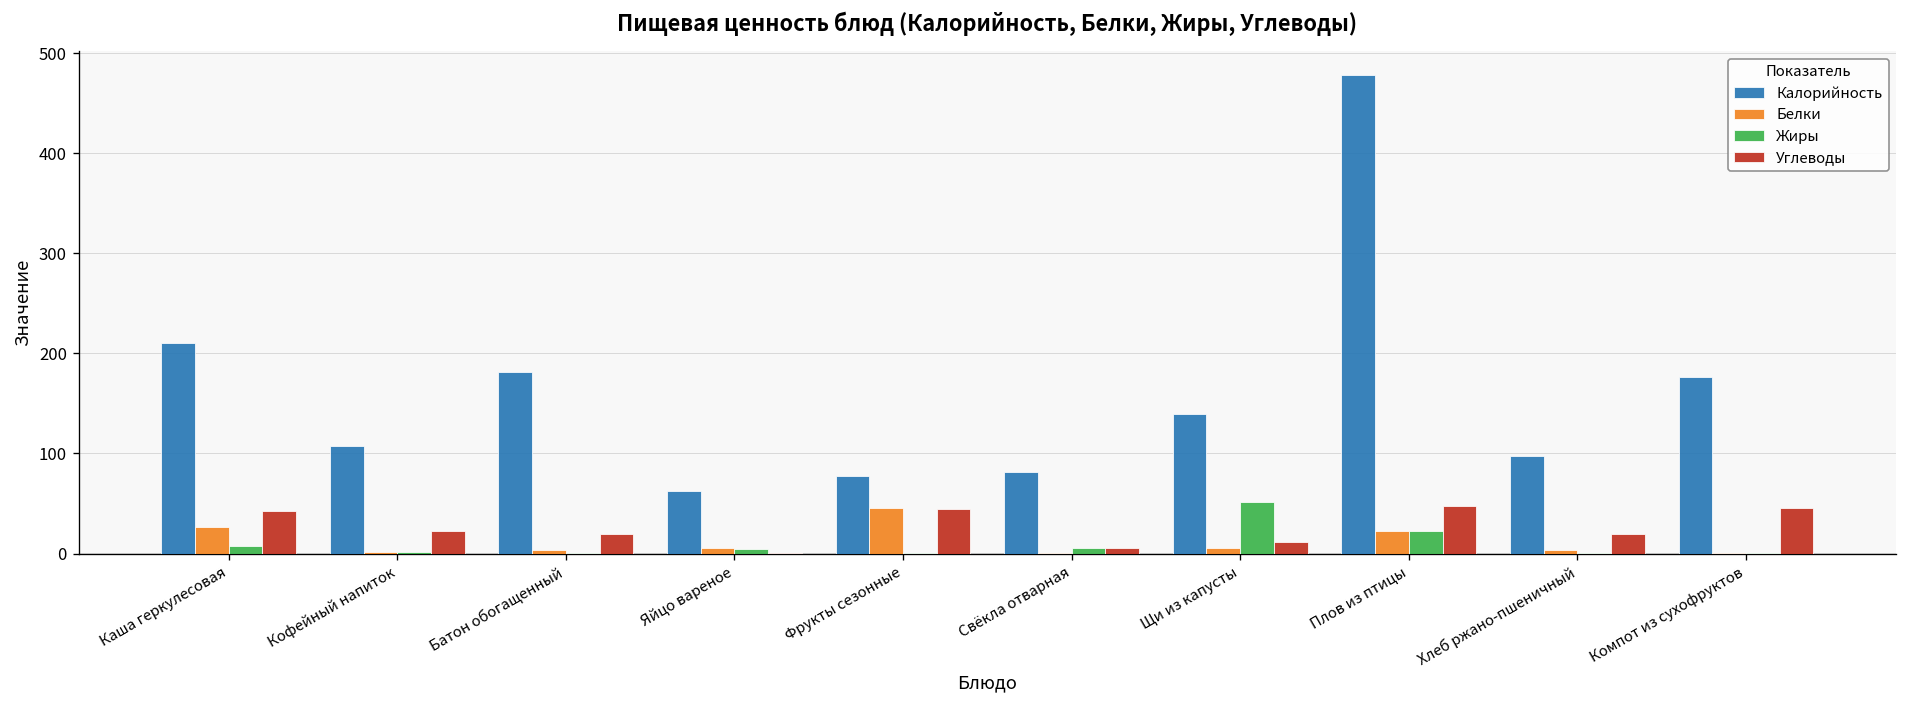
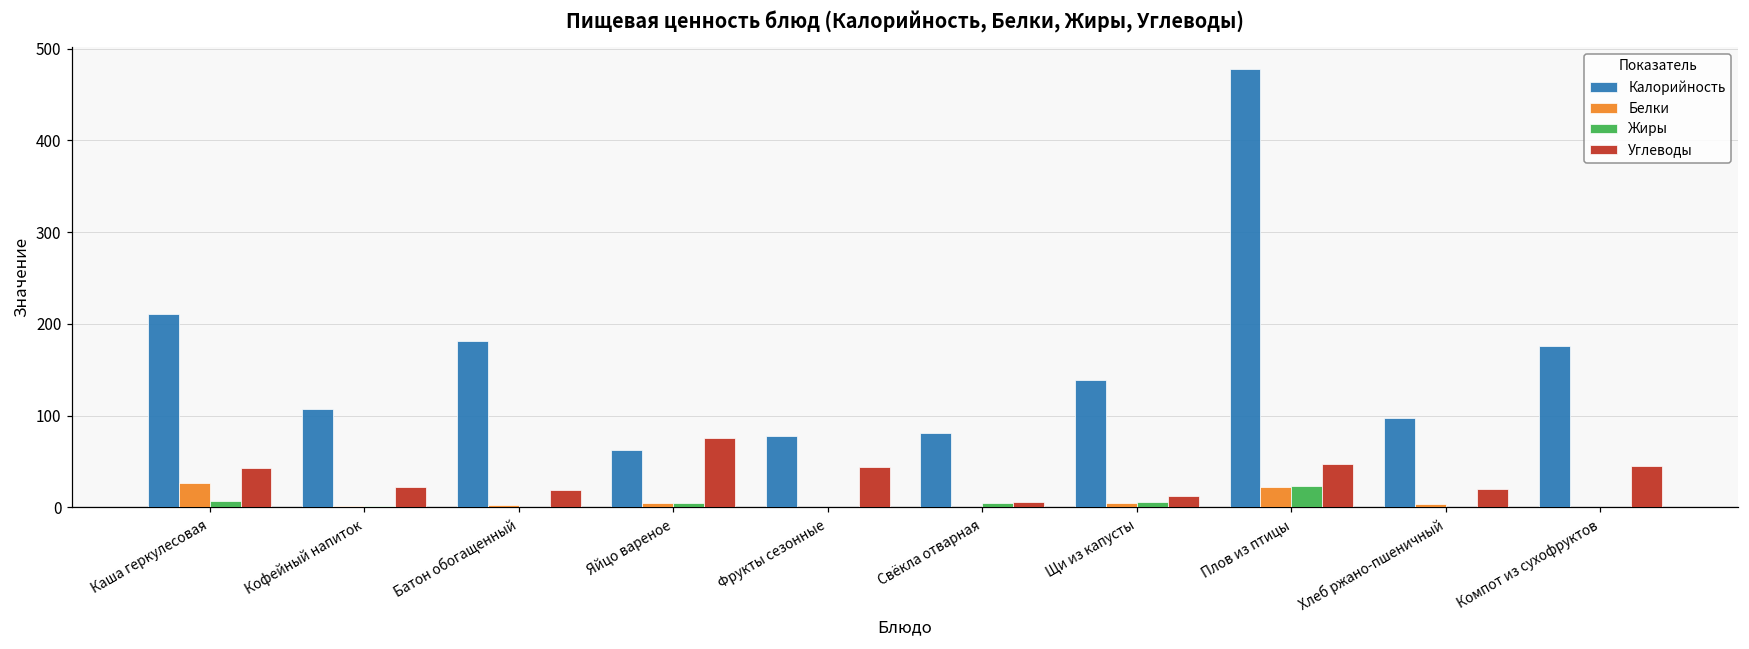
  {
    "Калорийность": {
      "Каша геркулесовая": 210,
      "Кофейный напиток": 110,
      "Батон обогащенный": 180,
      "Яйцо вареное": 60,
      "Фрукты сезонные": 80,
      "Свёкла отварная": 80,
      "Щи из капусты": 140,
      "Плов из птицы": 480,
      "Хлеб ржано-пшеничный": 100,
      "Компот из сухофруктов": 180
    },
    "Белки": {
      "Каша геркулесовая": 30,
      "Батон обогащенный": 0,
      "Яйцо вареное": 10,
-     "Фрукты сезонные": 50,
+     "Фрукты сезонные": 0,
      "Щи из капусты": 10,
      "Плов из птицы": 20,
      "Хлеб ржано-пшеничный": 0
    },
    "Жиры": {
      "Каша геркулесовая": 10,
      "Яйцо вареное": 0,
      "Свёкла отварная": 10,
-     "Щи из капусты": 50,
+     "Щи из капусты": 10,
      "Плов из птицы": 20
    },
    "Углеводы": {
      "Каша геркулесовая": 40,
      "Кофейный напиток": 20,
      "Батон обогащенный": 20,
-     "Яйцо вареное": 0,
+     "Яйцо вареное": 80,
      "Фрукты сезонные": 40,
      "Свёкла отварная": 10,
      "Щи из капусты": 10,
      "Плов из птицы": 50,
      "Хлеб ржано-пшеничный": 20,
      "Компот из сухофруктов": 50
    }
  }
